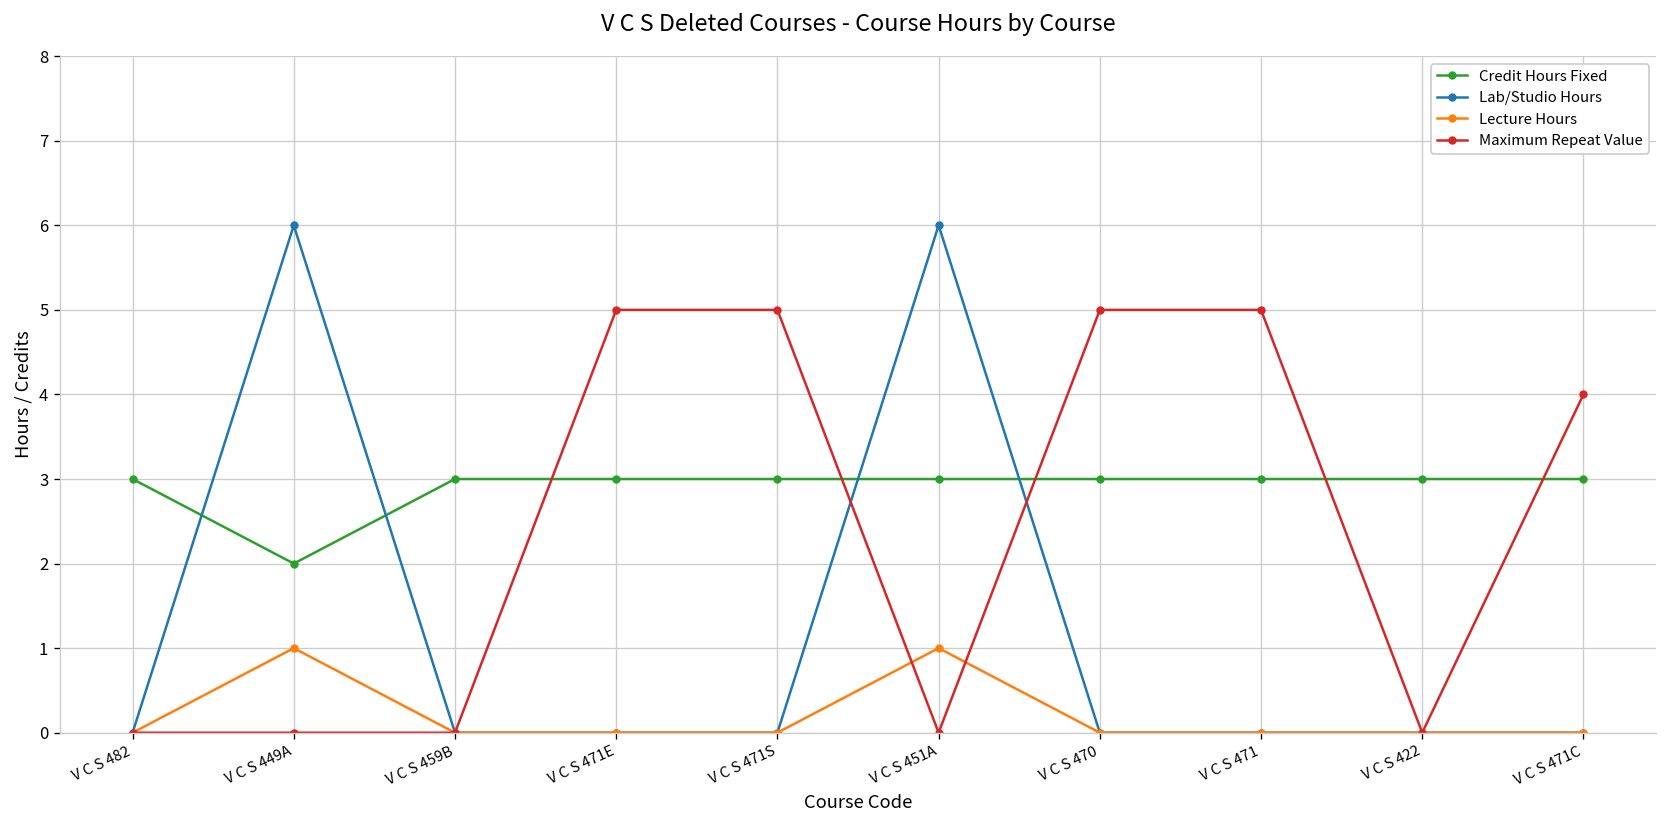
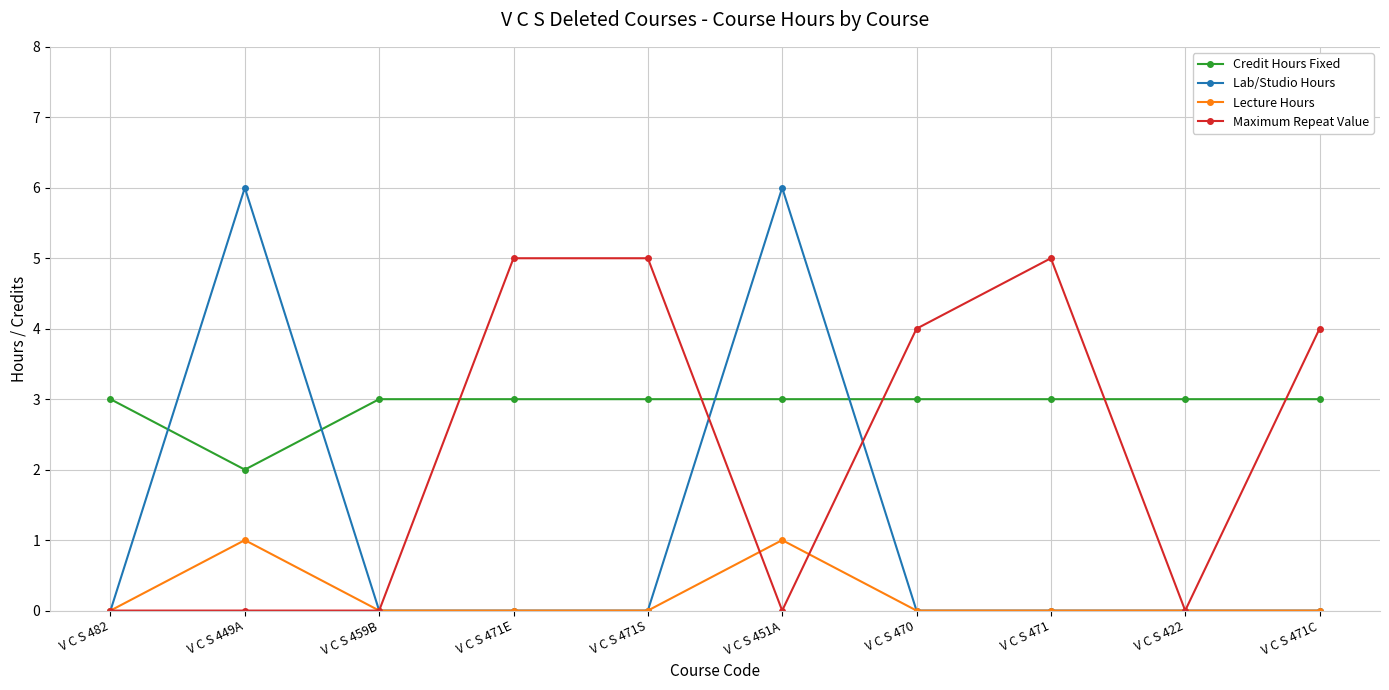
  {
    "Credit Hours Fixed": {
      "V C S 482": 3,
      "V C S 449A": 2,
      "V C S 459B": 3,
      "V C S 471E": 3,
      "V C S 471S": 3,
      "V C S 451A": 3,
      "V C S 470": 3,
      "V C S 471": 3,
      "V C S 422": 3,
      "V C S 471C": 3
    },
    "Lab/Studio Hours": {
      "V C S 449A": 6,
      "V C S 451A": 6
    },
    "Lecture Hours": {
      "V C S 449A": 1,
      "V C S 451A": 1
    },
    "Maximum Repeat Value": {
      "V C S 449A": 0,
      "V C S 471E": 5,
      "V C S 471S": 5,
      "V C S 451A": 0,
-     "V C S 470": 5,
+     "V C S 470": 4,
      "V C S 471": 5,
      "V C S 471C": 4
    }
  }
